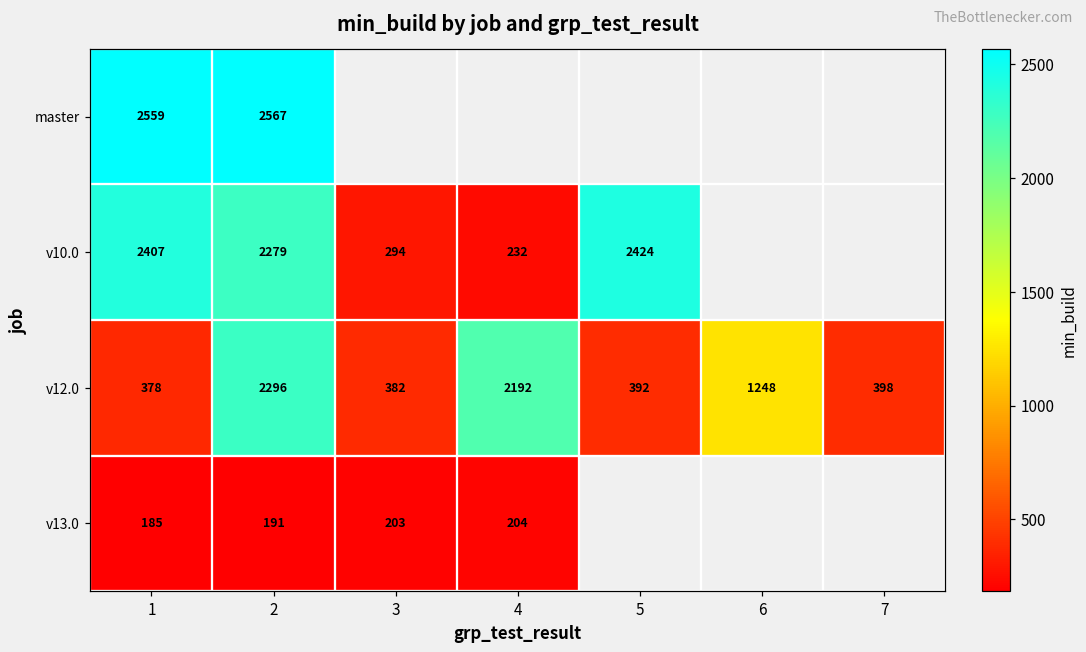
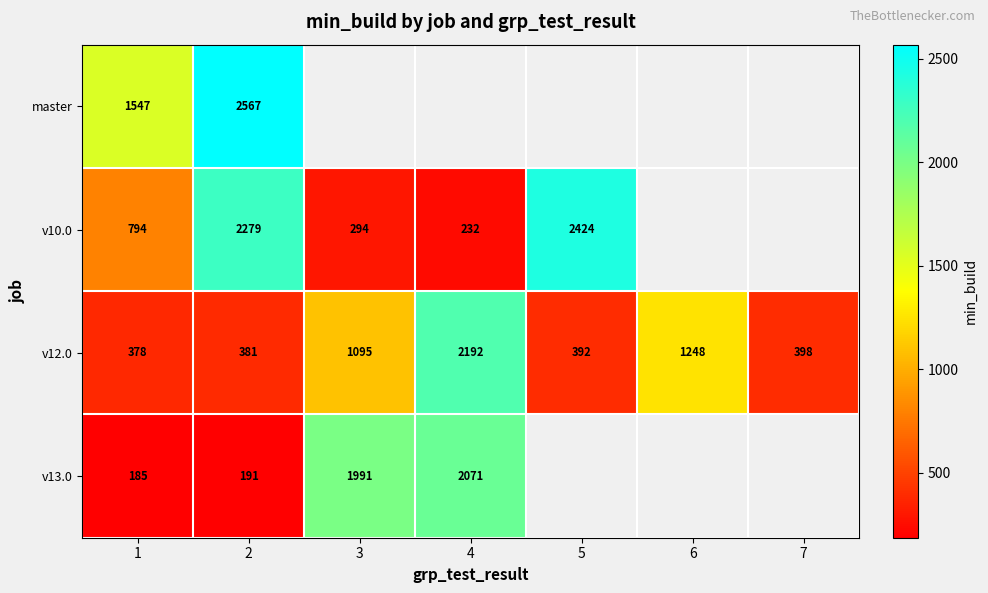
  {
    "master": {
-     "1": 2559,
+     "1": 1547,
      "2": 2567
    },
    "v10.0": {
-     "1": 2407,
+     "1": 794,
      "2": 2279,
      "3": 294,
      "4": 232,
      "5": 2424
    },
    "v12.0": {
      "1": 378,
-     "2": 2296,
-     "3": 382,
+     "2": 381,
+     "3": 1095,
      "4": 2192,
      "5": 392,
      "6": 1248,
      "7": 398
    },
    "v13.0": {
      "1": 185,
      "2": 191,
-     "3": 203,
-     "4": 204
+     "3": 1991,
+     "4": 2071
    }
  }
